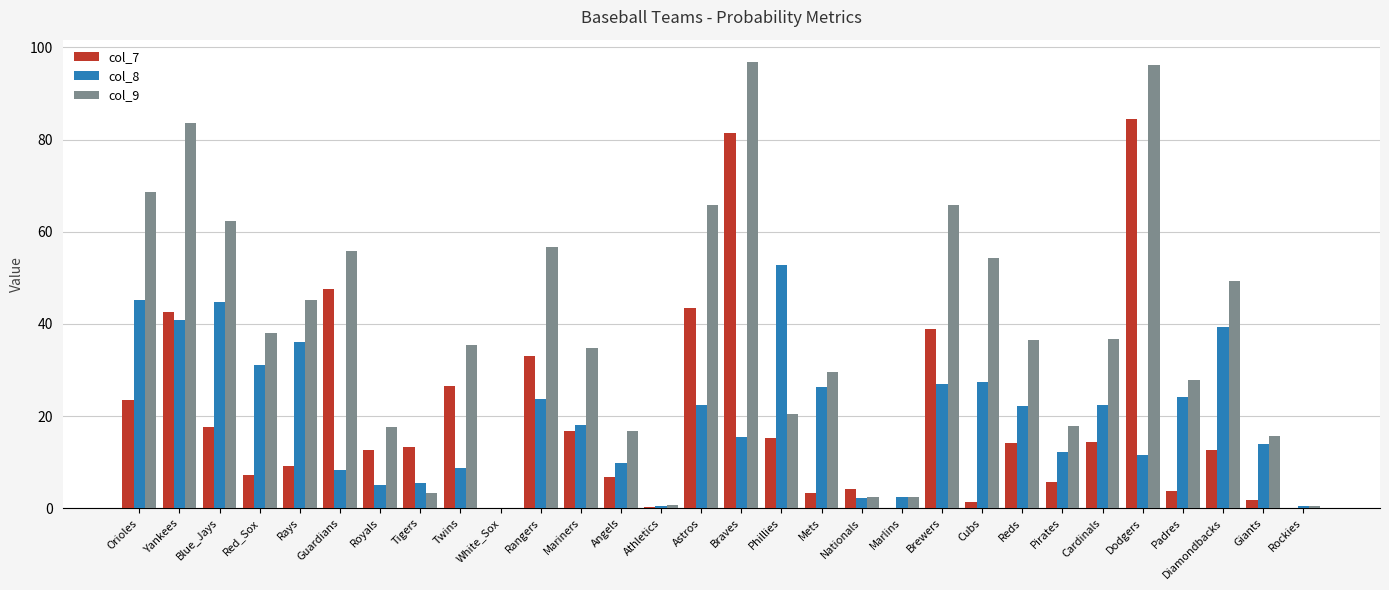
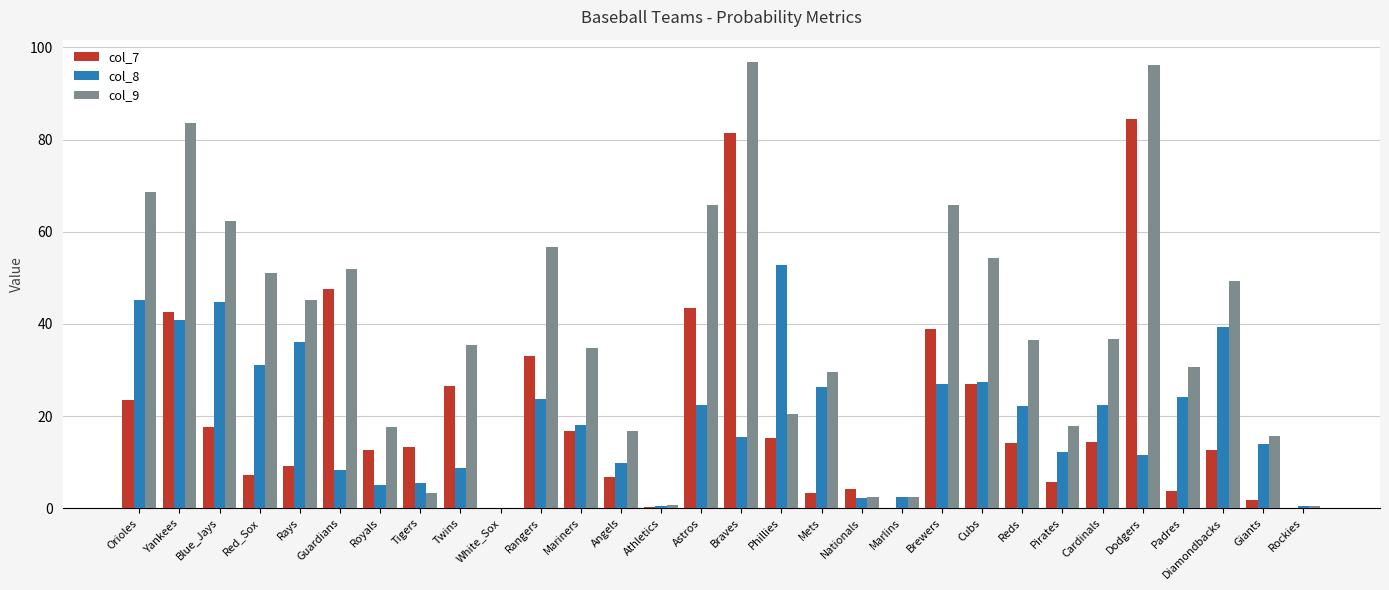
  {
    "col_7": {
      "Orioles": 23,
      "Yankees": 43,
      "Blue_Jays": 18,
      "Red_Sox": 7,
      "Rays": 9,
      "Guardians": 47,
      "Royals": 13,
      "Tigers": 13,
      "Twins": 27,
      "Rangers": 33,
      "Mariners": 17,
      "Angels": 7,
      "Astros": 43,
      "Braves": 81,
      "Phillies": 15,
      "Mets": 3,
      "Nationals": 4,
      "Brewers": 39,
-     "Cubs": 1,
+     "Cubs": 27,
      "Reds": 14,
      "Pirates": 6,
      "Cardinals": 14,
      "Dodgers": 85,
      "Padres": 4,
      "Diamondbacks": 13,
      "Giants": 2
    },
    "col_8": {
      "Orioles": 45,
      "Yankees": 41,
      "Blue_Jays": 45,
      "Red_Sox": 31,
      "Rays": 36,
      "Guardians": 8,
      "Royals": 5,
      "Tigers": 5,
      "Twins": 9,
      "Rangers": 24,
      "Mariners": 18,
      "Angels": 10,
      "Astros": 22,
      "Braves": 16,
      "Phillies": 53,
      "Mets": 26,
      "Nationals": 2,
      "Marlins": 2,
      "Brewers": 27,
      "Cubs": 27,
      "Reds": 22,
      "Pirates": 12,
      "Cardinals": 22,
      "Dodgers": 12,
      "Padres": 24,
      "Diamondbacks": 39,
      "Giants": 14
    },
    "col_9": {
      "Orioles": 69,
      "Yankees": 84,
      "Blue_Jays": 62,
-     "Red_Sox": 38,
+     "Red_Sox": 51,
      "Rays": 45,
-     "Guardians": 56,
+     "Guardians": 52,
      "Royals": 18,
      "Tigers": 3,
      "Twins": 35,
      "Rangers": 57,
      "Mariners": 35,
      "Angels": 17,
      "Athletics": 1,
      "Astros": 66,
      "Braves": 97,
      "Phillies": 20,
      "Mets": 30,
      "Nationals": 2,
      "Marlins": 2,
      "Brewers": 66,
      "Cubs": 54,
      "Reds": 36,
      "Pirates": 18,
      "Cardinals": 37,
      "Dodgers": 96,
-     "Padres": 28,
+     "Padres": 31,
      "Diamondbacks": 49,
      "Giants": 16
    }
  }
